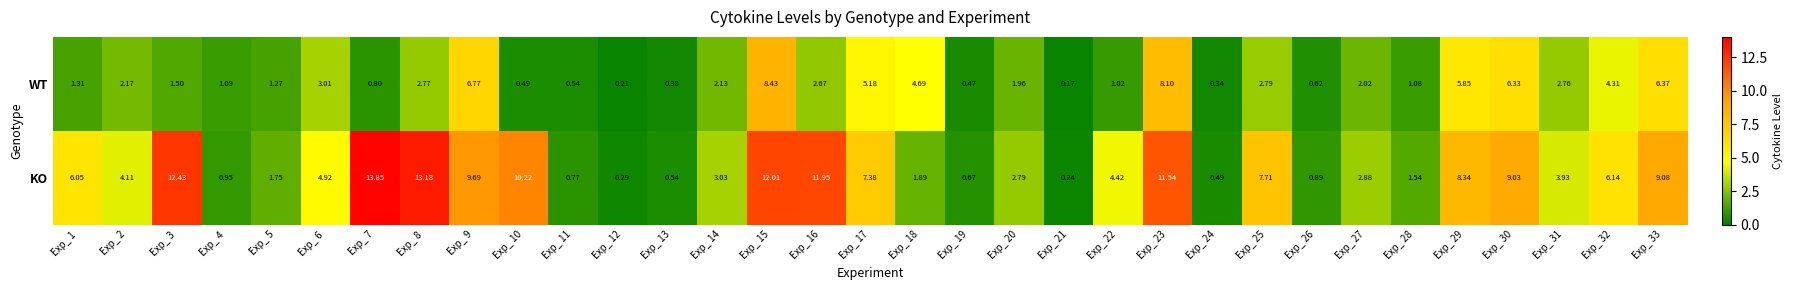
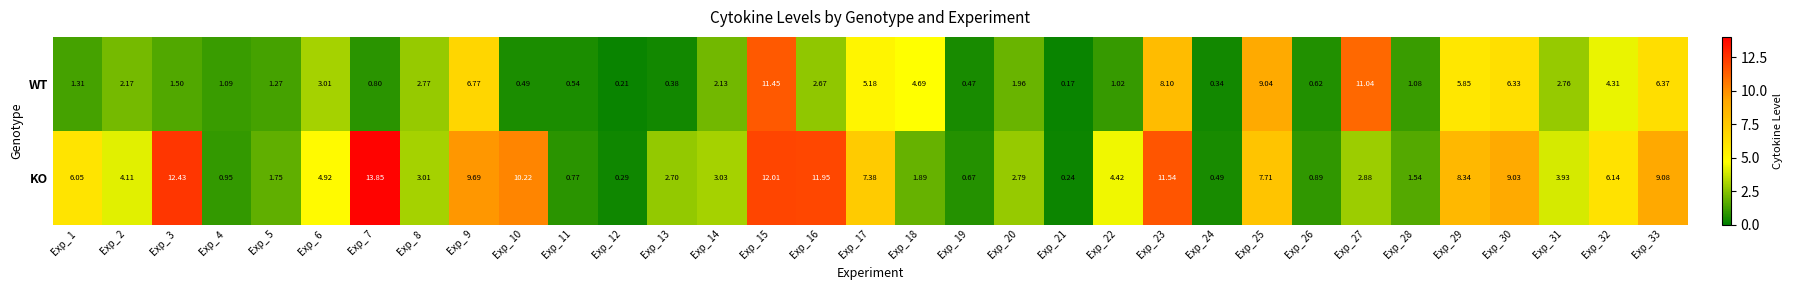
  {
    "WT": {
      "Exp_ 1": 1.31,
      "Exp_ 2": 2.17,
      "Exp_ 3": 1.50,
      "Exp_ 4": 1.09,
      "Exp_ 5": 1.27,
      "Exp_ 6": 3.01,
      "Exp_ 7": 0.80,
      "Exp_ 8": 2.77,
      "Exp_ 9": 6.77,
      "Exp_ 10": 0.49,
      "Exp_ 11": 0.54,
      "Exp_ 12": 0.21,
      "Exp_ 13": 0.38,
      "Exp_ 14": 2.13,
-     "Exp_ 15": 8.43,
+     "Exp_ 15": 11.45,
      "Exp_ 16": 2.67,
      "Exp_ 17": 5.18,
      "Exp_ 18": 4.69,
      "Exp_ 19": 0.47,
      "Exp_ 20": 1.96,
      "Exp_ 21": 0.17,
      "Exp_ 22": 1.02,
      "Exp_ 23": 8.10,
      "Exp_ 24": 0.34,
-     "Exp_ 25": 2.79,
+     "Exp_ 25": 9.04,
      "Exp_ 26": 0.62,
-     "Exp_ 27": 2.02,
+     "Exp_ 27": 11.04,
      "Exp_ 28": 1.08,
      "Exp_ 29": 5.85,
      "Exp_ 30": 6.33,
      "Exp_ 31": 2.76,
      "Exp_ 32": 4.31,
      "Exp_ 33": 6.37
    },
    "KO": {
      "Exp_ 1": 6.05,
      "Exp_ 2": 4.11,
      "Exp_ 3": 12.43,
      "Exp_ 4": 0.95,
      "Exp_ 5": 1.75,
      "Exp_ 6": 4.92,
      "Exp_ 7": 13.85,
-     "Exp_ 8": 13.18,
+     "Exp_ 8": 3.01,
      "Exp_ 9": 9.69,
      "Exp_ 10": 10.22,
      "Exp_ 11": 0.77,
      "Exp_ 12": 0.29,
-     "Exp_ 13": 0.54,
+     "Exp_ 13": 2.70,
      "Exp_ 14": 3.03,
      "Exp_ 15": 12.01,
      "Exp_ 16": 11.95,
      "Exp_ 17": 7.38,
      "Exp_ 18": 1.89,
      "Exp_ 19": 0.67,
      "Exp_ 20": 2.79,
      "Exp_ 21": 0.24,
      "Exp_ 22": 4.42,
      "Exp_ 23": 11.54,
      "Exp_ 24": 0.49,
      "Exp_ 25": 7.71,
      "Exp_ 26": 0.89,
      "Exp_ 27": 2.88,
      "Exp_ 28": 1.54,
      "Exp_ 29": 8.34,
      "Exp_ 30": 9.03,
      "Exp_ 31": 3.93,
      "Exp_ 32": 6.14,
      "Exp_ 33": 9.08
    }
  }
